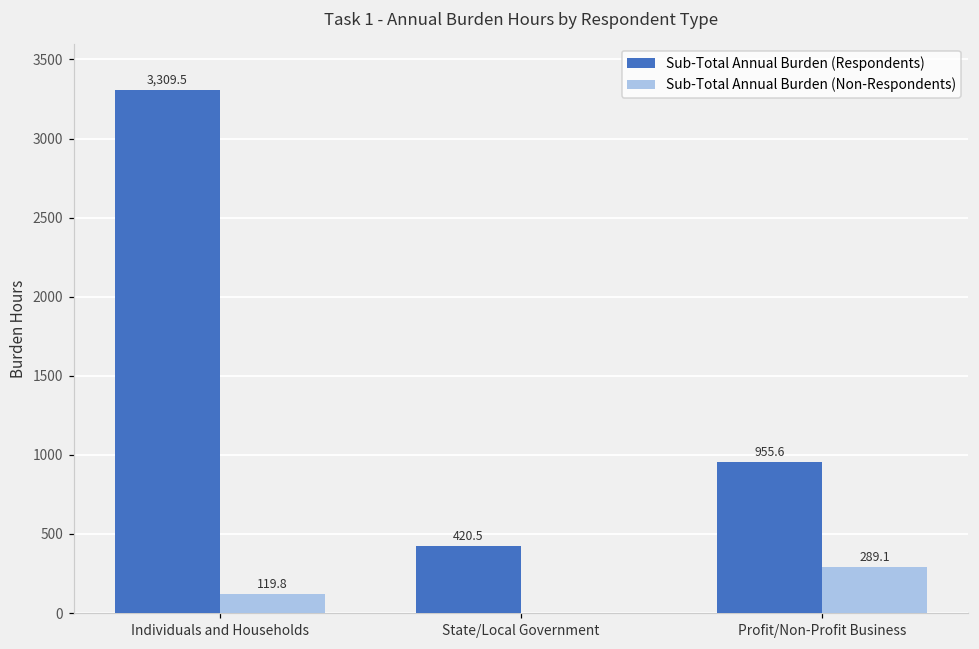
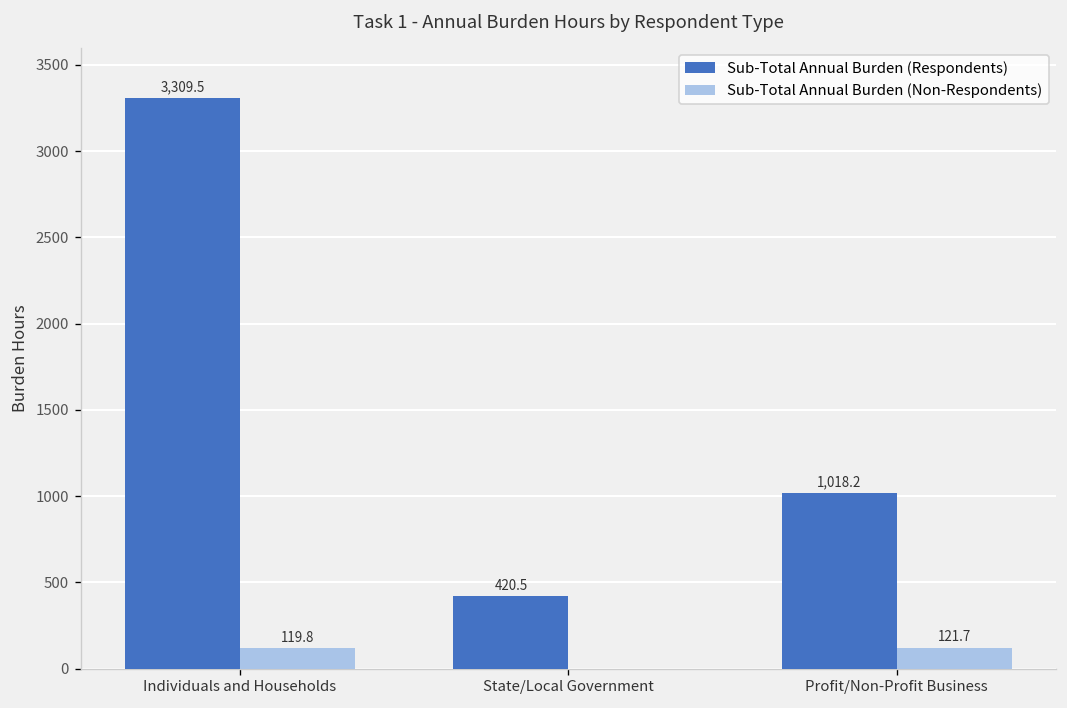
  {
    "Sub-Total Annual Burden (Respondents)": {
      "Individuals and Households": "3,309.5",
      "State/Local Government": "420.5",
-     "Profit/Non-Profit Business": "955.6"
+     "Profit/Non-Profit Business": "1,018.2"
    },
    "Sub-Total Annual Burden (Non-Respondents)": {
      "Individuals and Households": "119.8",
-     "Profit/Non-Profit Business": "289.1"
+     "Profit/Non-Profit Business": "121.7"
    }
  }
